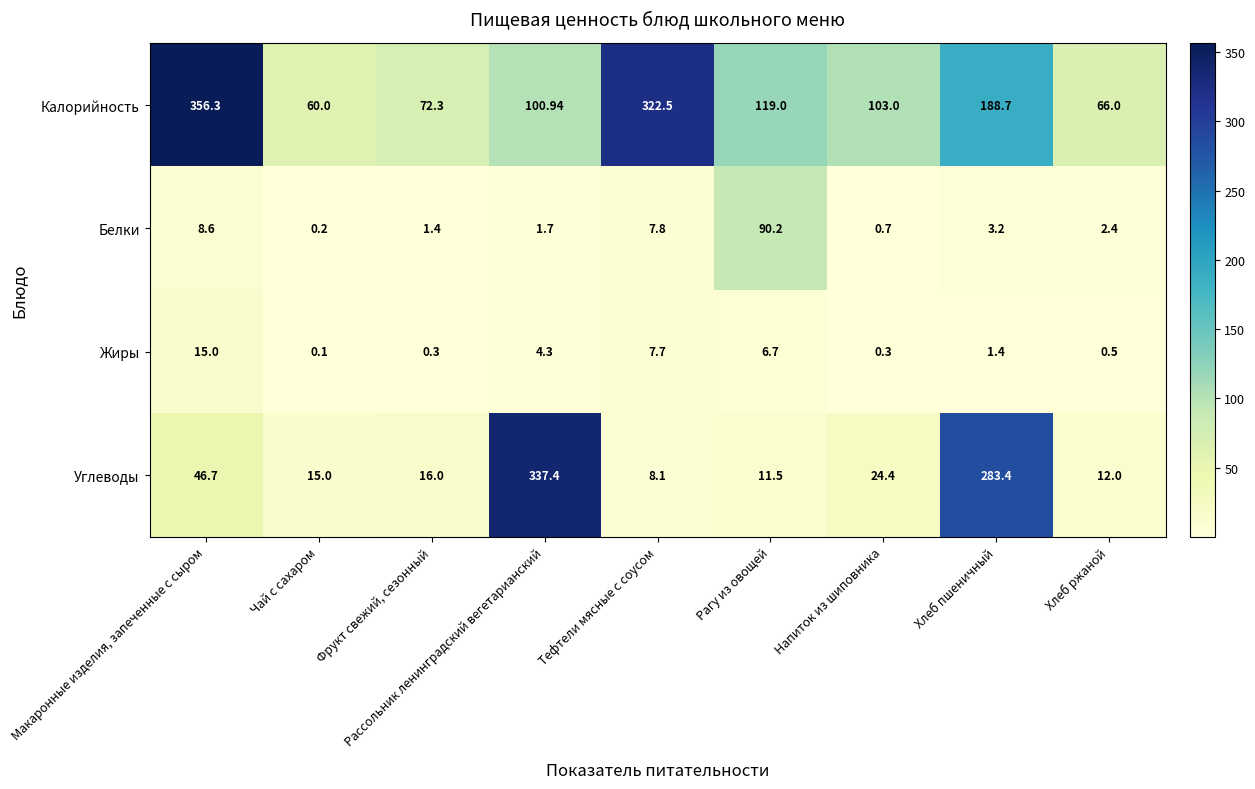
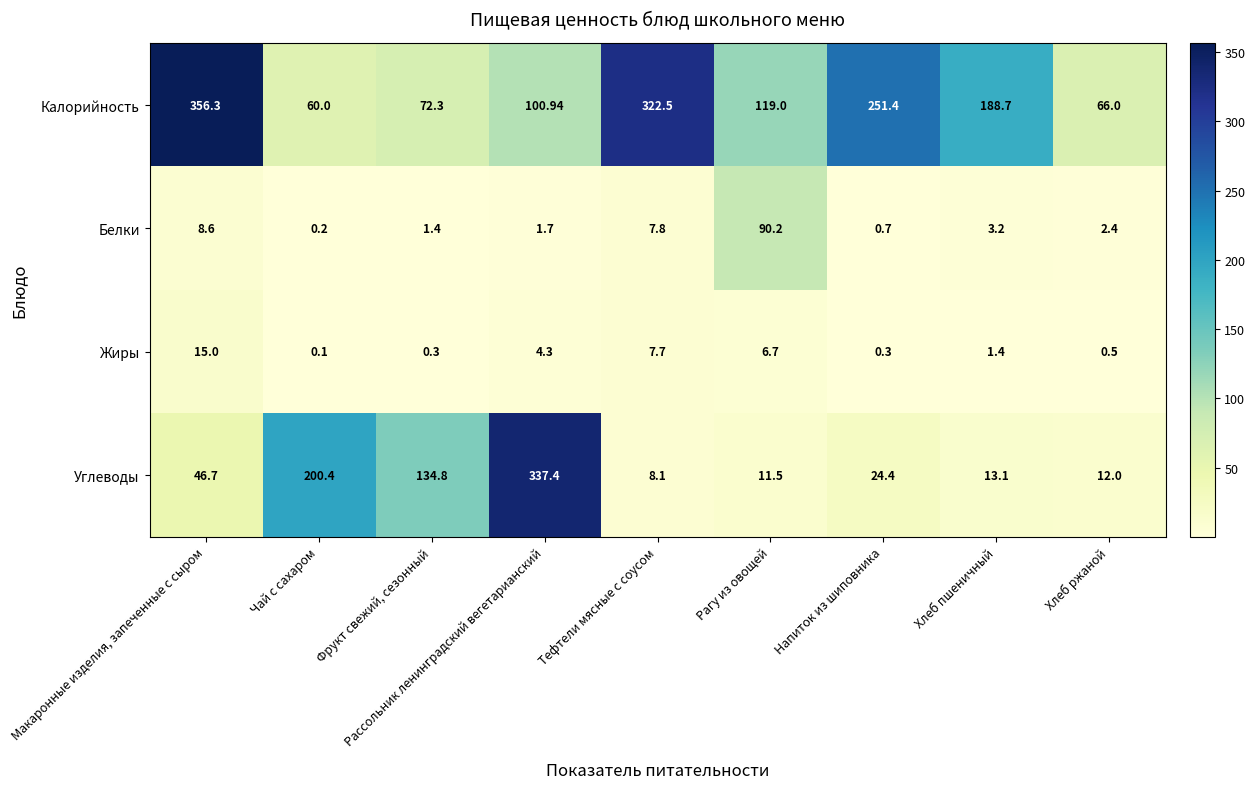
  {
    "Калорийность": {
      "Макаронные изделия, запеченные с сыром": 356.3,
      "Чай с сахаром": 60.0,
      "Фрукт свежий, сезонный": 72.3,
      "Рассольник ленинградский вегетарианский": 100.94,
      "Тефтели мясные с соусом": 322.5,
      "Рагу из овощей": 119.0,
-     "Напиток из шиповника": 103.0,
+     "Напиток из шиповника": 251.4,
      "Хлеб пшеничный": 188.7,
      "Хлеб ржаной": 66.0
    },
    "Белки": {
      "Макаронные изделия, запеченные с сыром": 8.6,
      "Чай с сахаром": 0.2,
      "Фрукт свежий, сезонный": 1.4,
      "Рассольник ленинградский вегетарианский": 1.7,
      "Тефтели мясные с соусом": 7.8,
      "Рагу из овощей": 90.2,
      "Напиток из шиповника": 0.7,
      "Хлеб пшеничный": 3.2,
      "Хлеб ржаной": 2.4
    },
    "Жиры": {
      "Макаронные изделия, запеченные с сыром": 15.0,
      "Чай с сахаром": 0.1,
      "Фрукт свежий, сезонный": 0.3,
      "Рассольник ленинградский вегетарианский": 4.3,
      "Тефтели мясные с соусом": 7.7,
      "Рагу из овощей": 6.7,
      "Напиток из шиповника": 0.3,
      "Хлеб пшеничный": 1.4,
      "Хлеб ржаной": 0.5
    },
    "Углеводы": {
      "Макаронные изделия, запеченные с сыром": 46.7,
-     "Чай с сахаром": 15.0,
-     "Фрукт свежий, сезонный": 16.0,
+     "Чай с сахаром": 200.4,
+     "Фрукт свежий, сезонный": 134.8,
      "Рассольник ленинградский вегетарианский": 337.4,
      "Тефтели мясные с соусом": 8.1,
      "Рагу из овощей": 11.5,
      "Напиток из шиповника": 24.4,
-     "Хлеб пшеничный": 283.4,
+     "Хлеб пшеничный": 13.1,
      "Хлеб ржаной": 12.0
    }
  }
